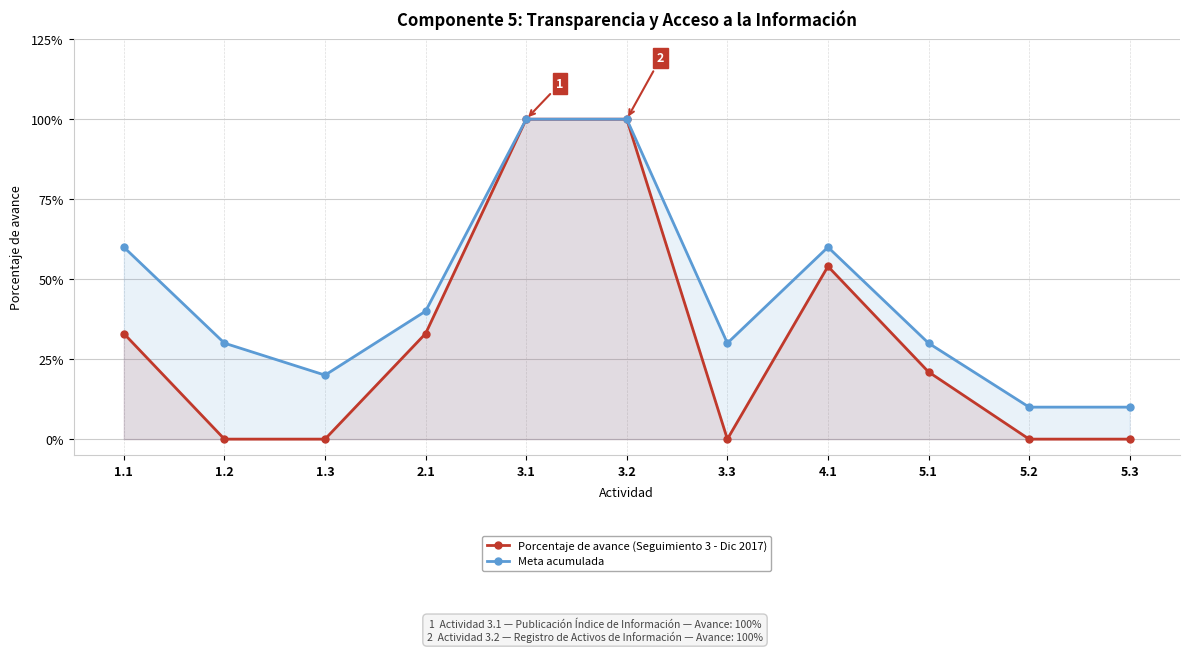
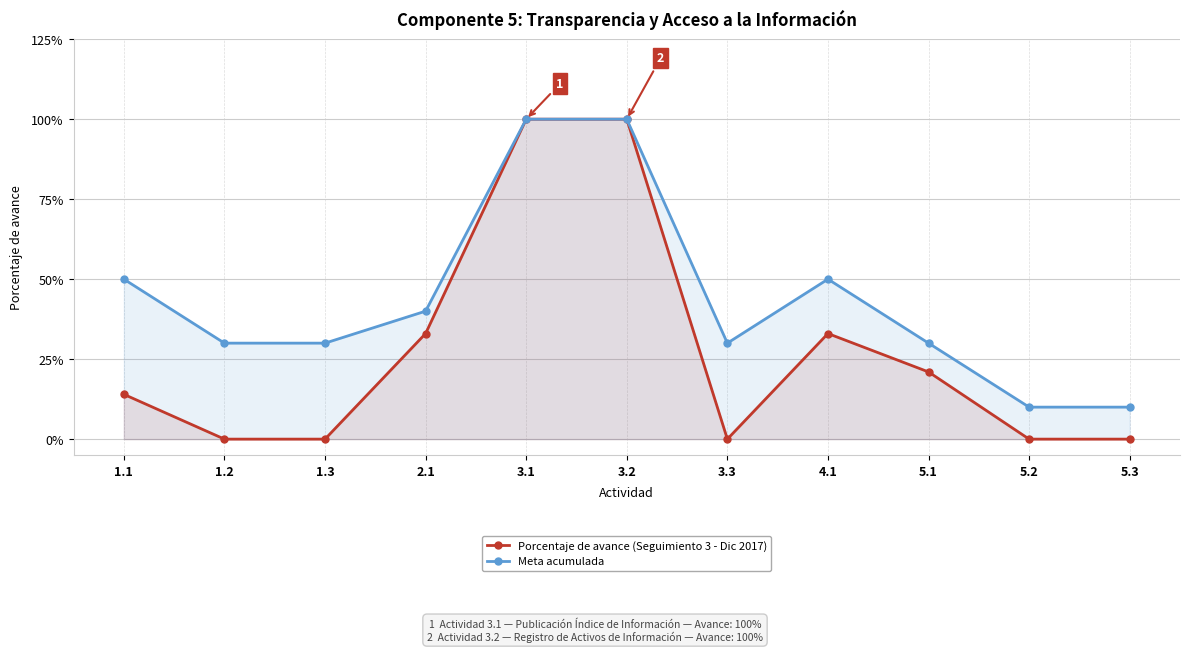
  {
    "Porcentaje de avance (Seguimiento 3 - Dic 2017)": {
-     "1.1": "33%",
+     "1.1": "14%",
      "1.2": "0%",
      "1.3": "0%",
      "2.1": "33%",
      "3.3": "0%",
-     "4.1": "54%",
+     "4.1": "33%",
      "5.1": "21%",
      "5.2": "0%",
      "5.3": "0%"
    },
    "Meta acumulada": {
-     "1.1": "60%",
+     "1.1": "50%",
      "1.2": "30%",
-     "1.3": "20%",
+     "1.3": "30%",
      "2.1": "40%",
      "3.3": "30%",
-     "4.1": "60%",
+     "4.1": "50%",
      "5.1": "30%",
      "5.2": "10%",
      "5.3": "10%"
    }
  }
